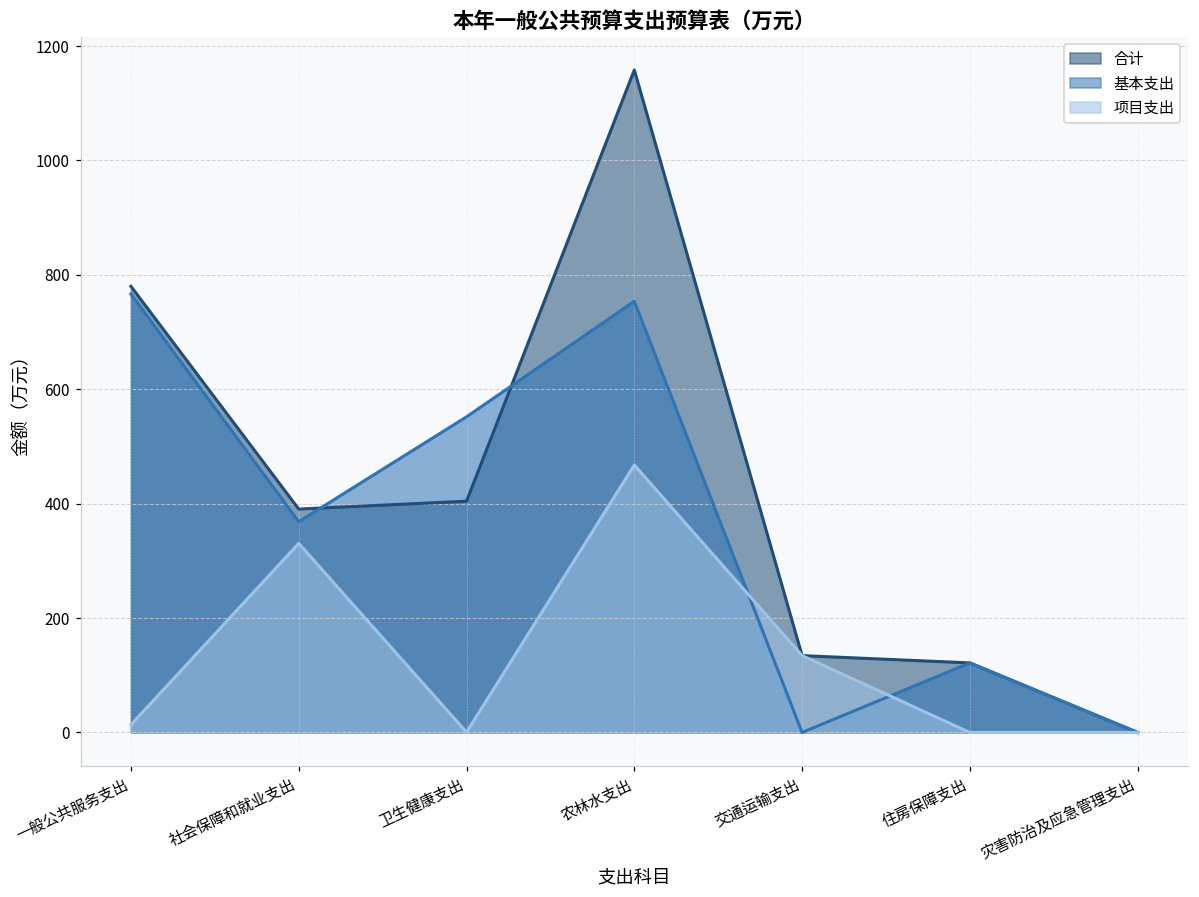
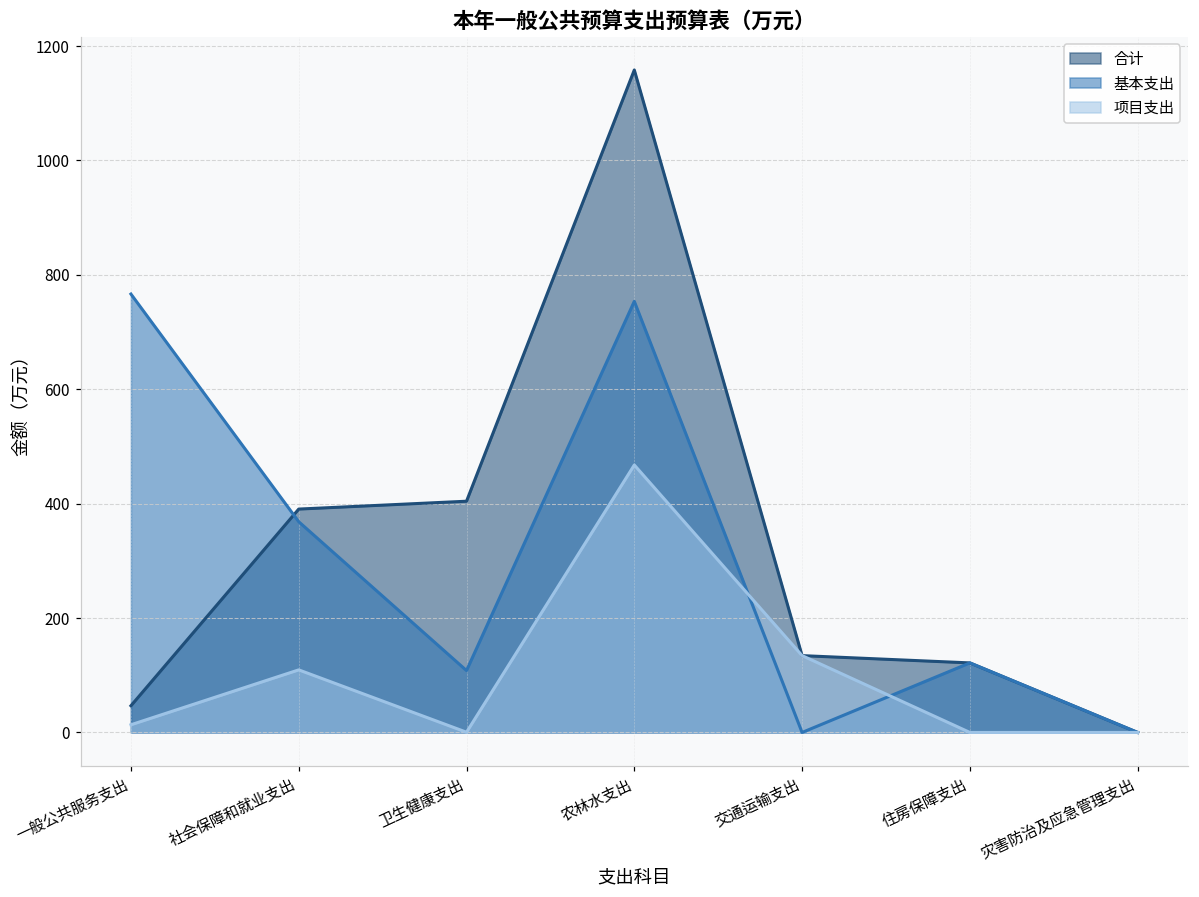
  {
    "合计": {
-     "一般公共服务支出": 780,
+     "一般公共服务支出": 50,
      "社会保障和就业支出": 390,
      "卫生健康支出": 400,
      "农林水支出": 1160
    },
    "基本支出": {
      "一般公共服务支出": 770,
      "社会保障和就业支出": 370,
-     "卫生健康支出": 550,
+     "卫生健康支出": 110,
      "农林水支出": 750,
      "交通运输支出": 0
    },
    "项目支出": {
      "一般公共服务支出": 10,
-     "社会保障和就业支出": 330,
+     "社会保障和就业支出": 110,
      "卫生健康支出": 0,
      "农林水支出": 470,
      "住房保障支出": 0
    }
  }
